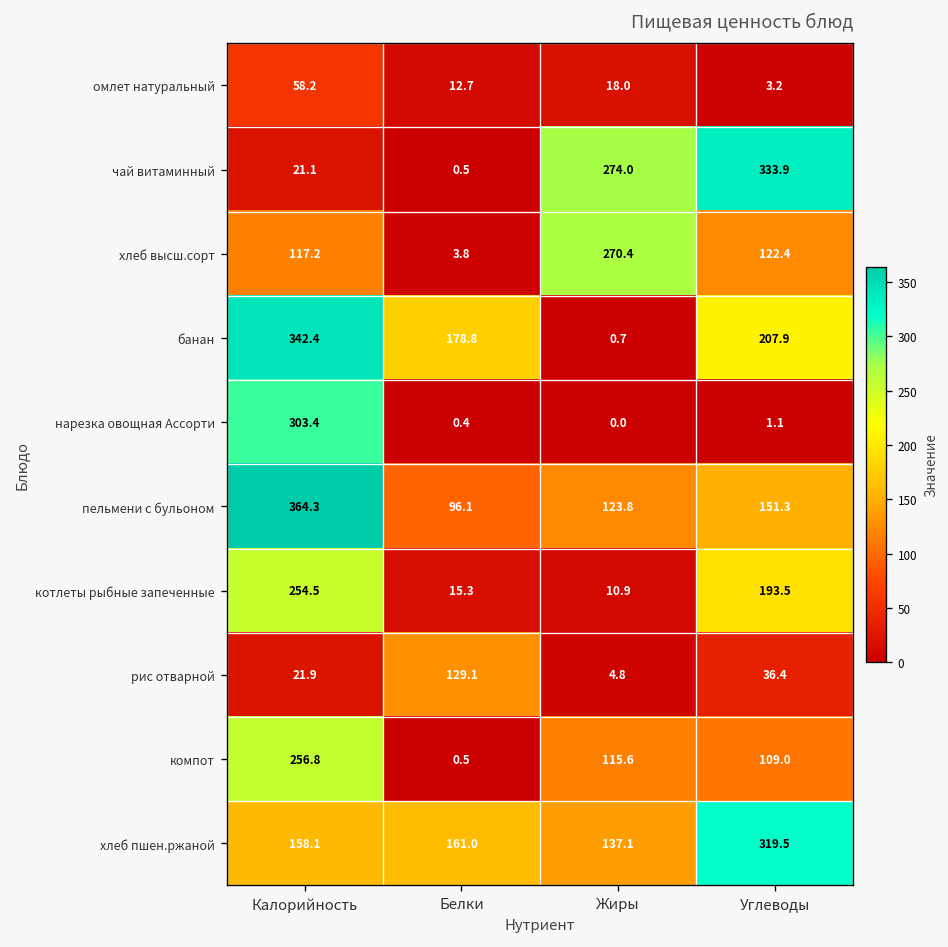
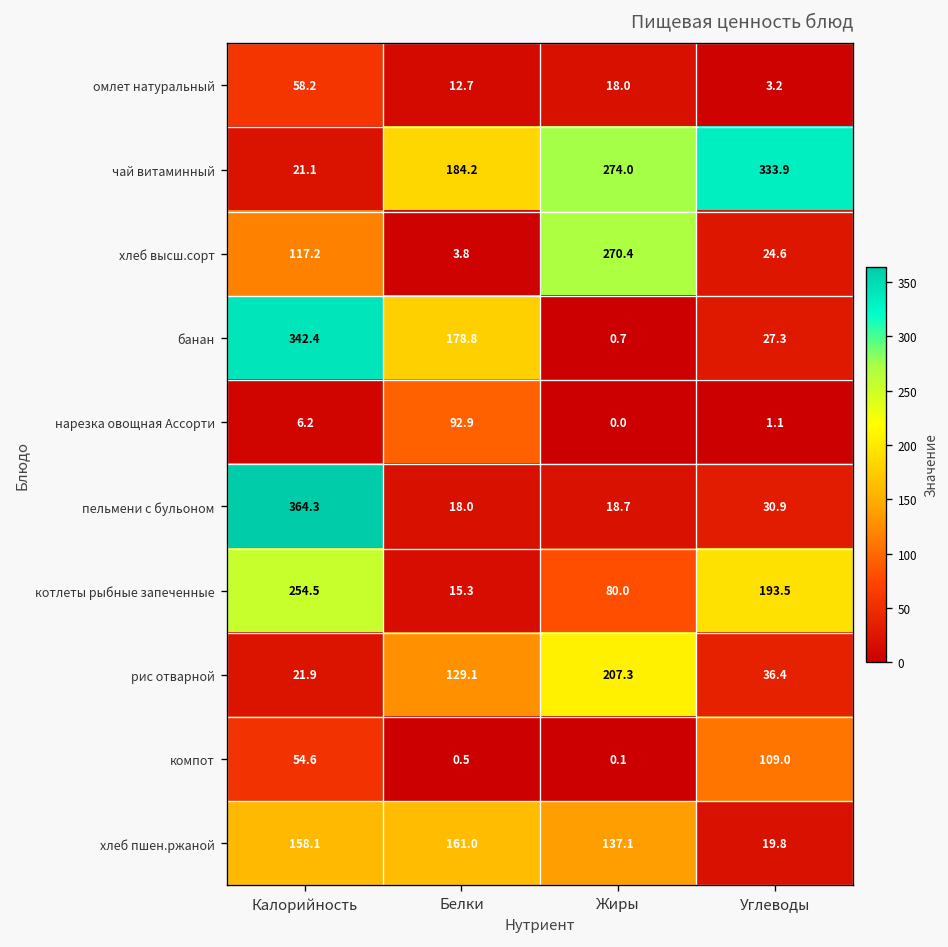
  {
    "омлет натуральный": {
      "Калорийность": 58.2,
      "Белки": 12.7,
      "Жиры": 18.0,
      "Углеводы": 3.2
    },
    "чай витаминный": {
      "Калорийность": 21.1,
-     "Белки": 0.5,
+     "Белки": 184.2,
      "Жиры": 274.0,
      "Углеводы": 333.9
    },
    "хлеб высш.сорт": {
      "Калорийность": 117.2,
      "Белки": 3.8,
      "Жиры": 270.4,
-     "Углеводы": 122.4
+     "Углеводы": 24.6
    },
    "банан": {
      "Калорийность": 342.4,
      "Белки": 178.8,
      "Жиры": 0.7,
-     "Углеводы": 207.9
+     "Углеводы": 27.3
    },
    "нарезка овощная Ассорти": {
-     "Калорийность": 303.4,
-     "Белки": 0.4,
+     "Калорийность": 6.2,
+     "Белки": 92.9,
      "Жиры": 0.0,
      "Углеводы": 1.1
    },
    "пельмени с бульоном": {
      "Калорийность": 364.3,
-     "Белки": 96.1,
-     "Жиры": 123.8,
-     "Углеводы": 151.3
+     "Белки": 18.0,
+     "Жиры": 18.7,
+     "Углеводы": 30.9
    },
    "котлеты рыбные запеченные": {
      "Калорийность": 254.5,
      "Белки": 15.3,
-     "Жиры": 10.9,
+     "Жиры": 80.0,
      "Углеводы": 193.5
    },
    "рис отварной": {
      "Калорийность": 21.9,
      "Белки": 129.1,
-     "Жиры": 4.8,
+     "Жиры": 207.3,
      "Углеводы": 36.4
    },
    "компот": {
-     "Калорийность": 256.8,
+     "Калорийность": 54.6,
      "Белки": 0.5,
-     "Жиры": 115.6,
+     "Жиры": 0.1,
      "Углеводы": 109.0
    },
    "хлеб пшен.ржаной": {
      "Калорийность": 158.1,
      "Белки": 161.0,
      "Жиры": 137.1,
-     "Углеводы": 319.5
+     "Углеводы": 19.8
    }
  }
